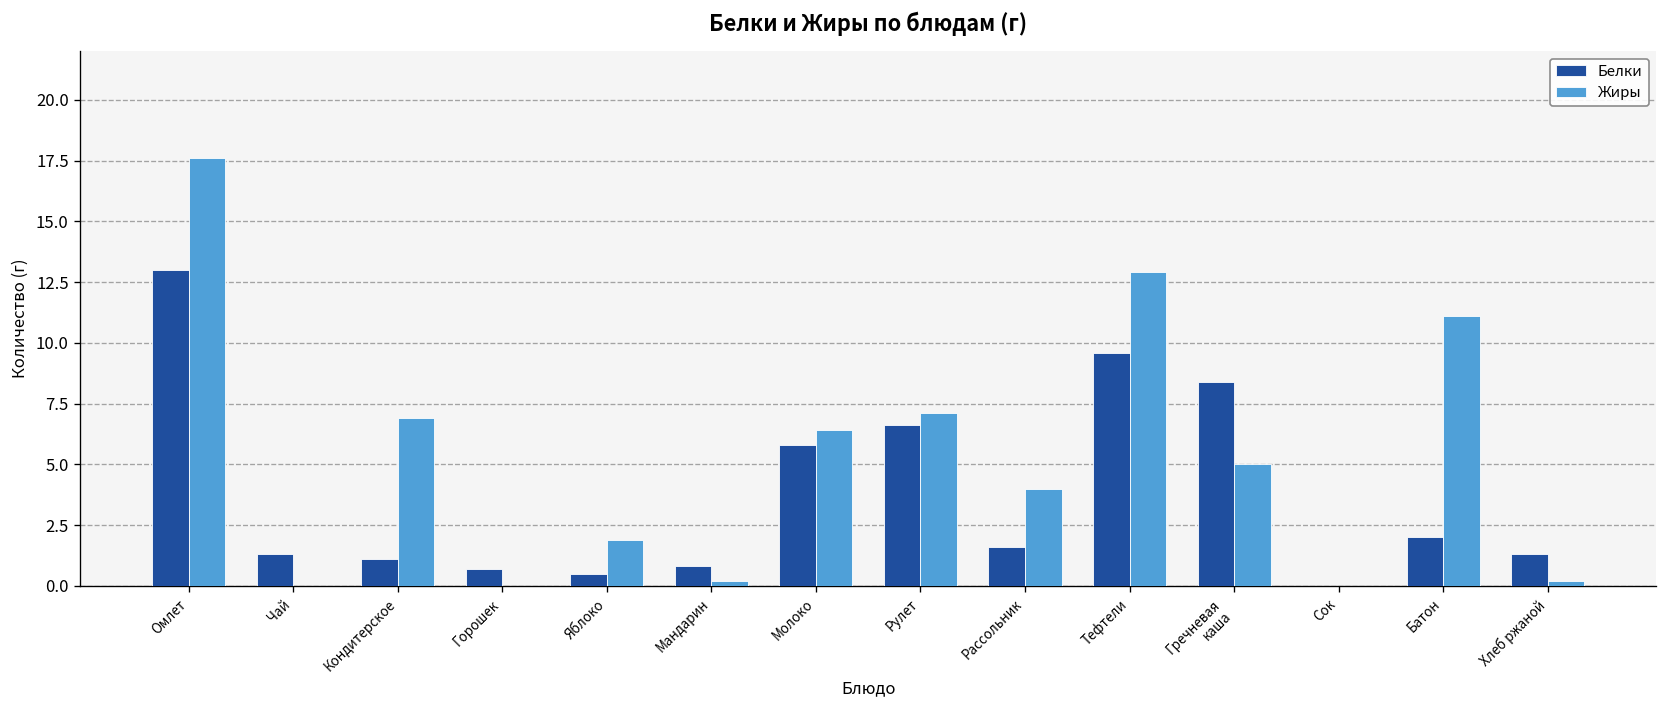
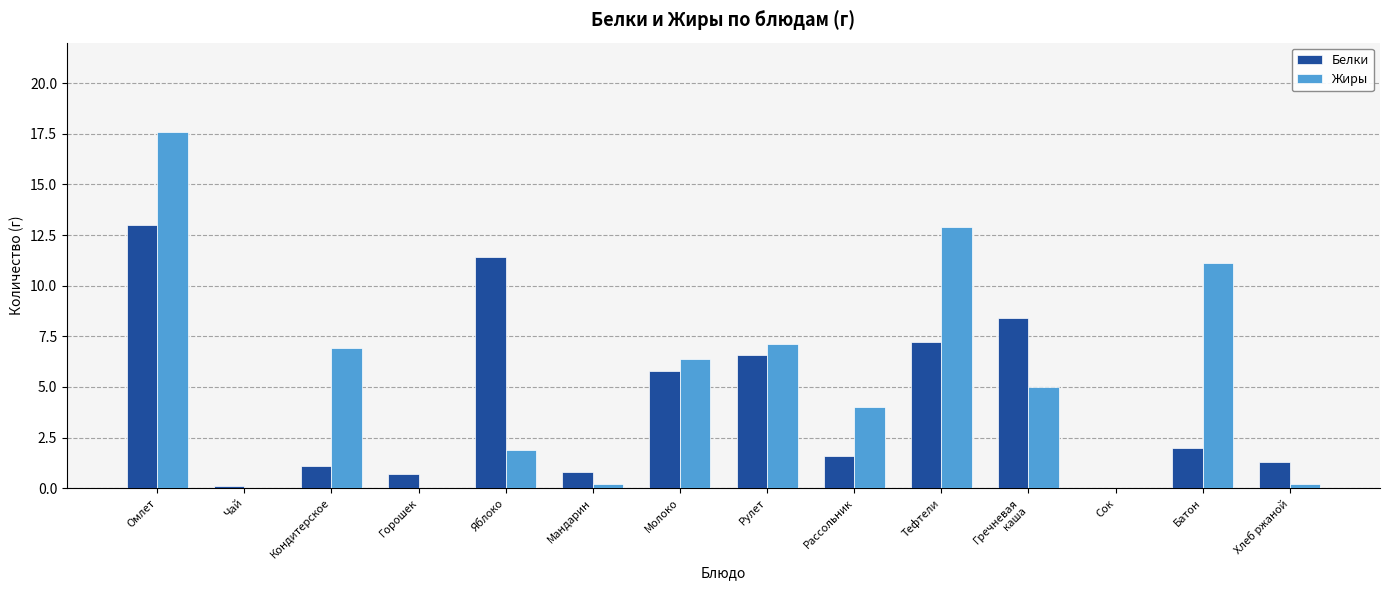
  {
    "Белки": {
      "Омлет": 13.0,
-     "Чай": 1.3,
+     "Чай": 0.1,
      "Кондитерское": 1.1,
      "Горошек": 0.7,
-     "Яблоко": 0.5,
+     "Яблоко": 11.4,
      "Мандарин": 0.8,
      "Молоко": 5.8,
      "Рулет": 6.6,
      "Рассольник": 1.6,
-     "Тефтели": 9.6,
+     "Тефтели": 7.2,
      "Гречневая каша": 8.4,
      "Сок": 0.0,
      "Батон": 2.0,
      "Хлеб ржаной": 1.3
    },
    "Жиры": {
      "Омлет": 17.6,
      "Чай": 0.0,
      "Кондитерское": 6.9,
      "Горошек": 0.0,
      "Яблоко": 1.9,
      "Мандарин": 0.2,
      "Молоко": 6.4,
      "Рулет": 7.1,
      "Рассольник": 4.0,
      "Тефтели": 12.9,
      "Гречневая каша": 5.0,
      "Сок": 0.0,
      "Батон": 11.1,
      "Хлеб ржаной": 0.2
    }
  }
